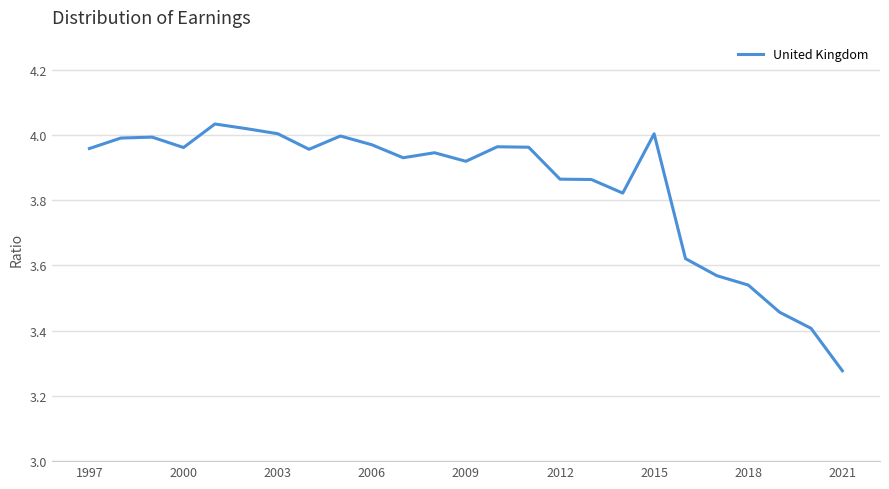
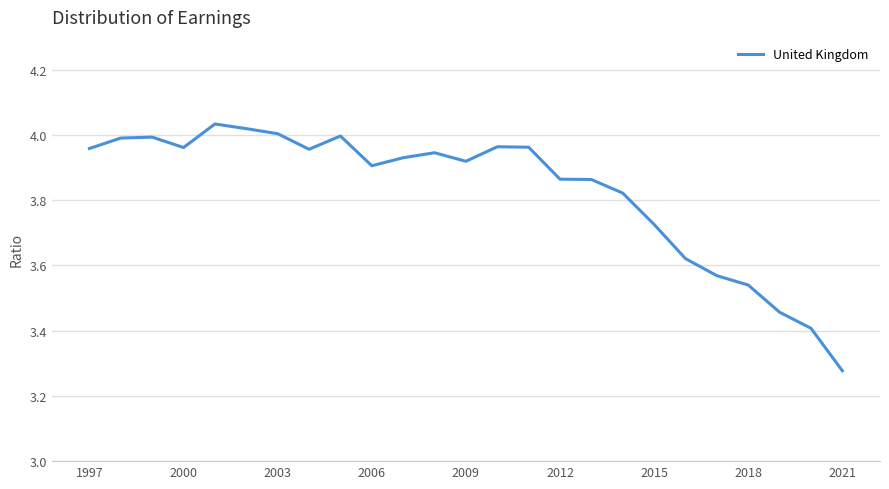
  {
    "1997": 3.96,
    "2000": 3.96,
    "2003": 4.00,
-   "2006": 3.97,
+   "2006": 3.91,
    "2009": 3.92,
    "2012": 3.86,
-   "2015": 4.00,
+   "2015": 3.73,
    "2018": 3.54,
    "2021": 3.28
  }
